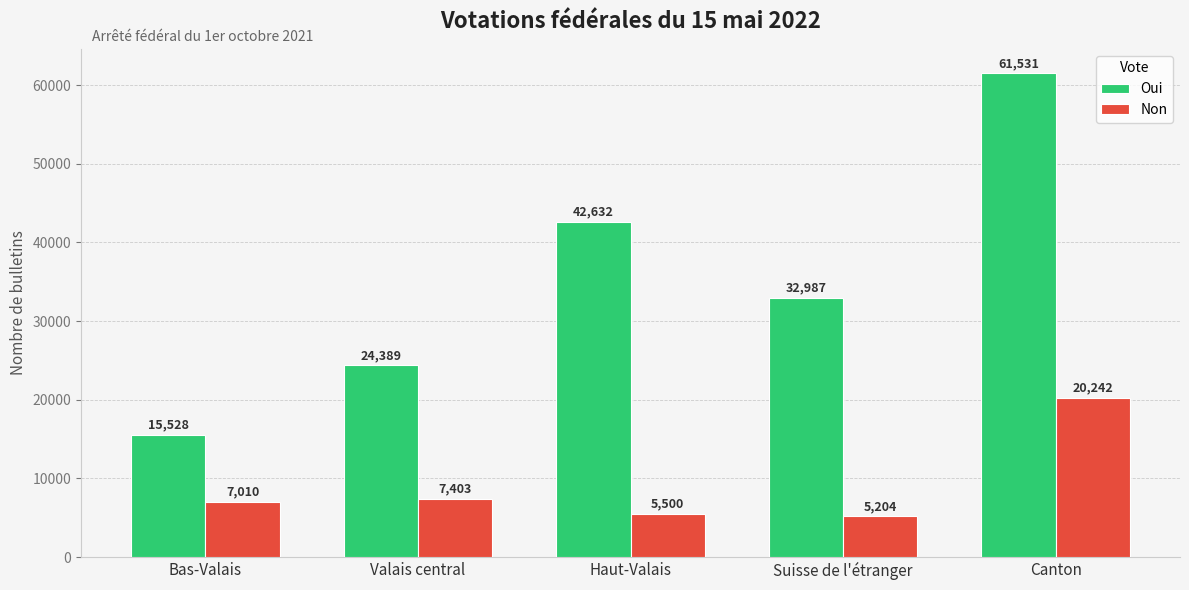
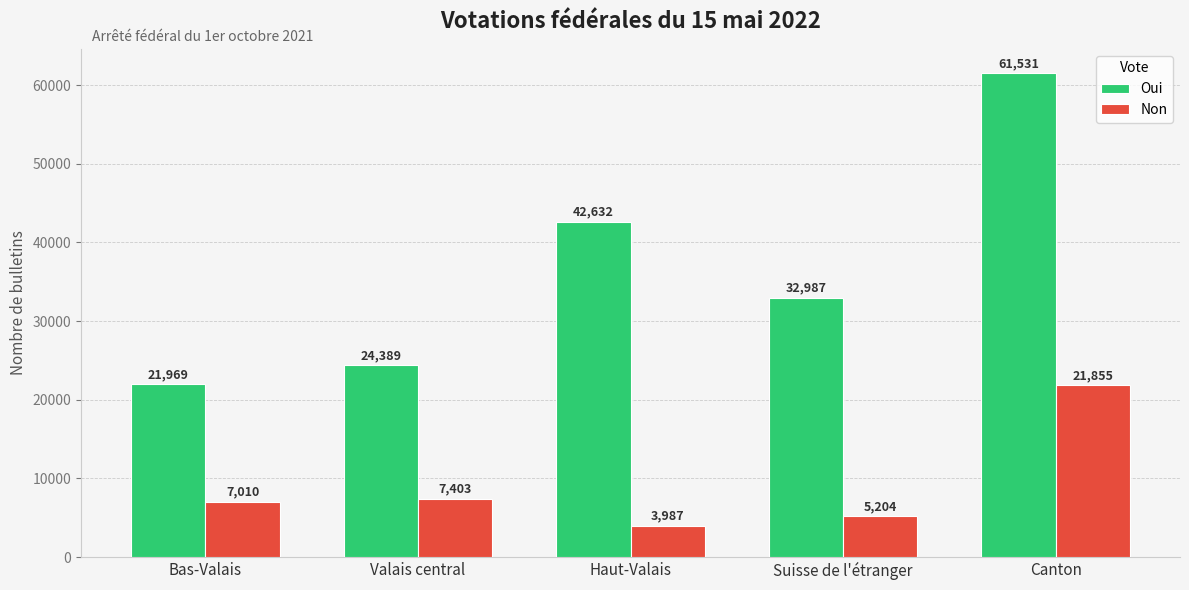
  {
    "Oui": {
-     "Bas-Valais": "15,528",
+     "Bas-Valais": "21,969",
      "Valais central": "24,389",
      "Haut-Valais": "42,632",
      "Suisse de l'étranger": "32,987",
      "Canton": "61,531"
    },
    "Non": {
      "Bas-Valais": "7,010",
      "Valais central": "7,403",
-     "Haut-Valais": "5,500",
+     "Haut-Valais": "3,987",
      "Suisse de l'étranger": "5,204",
-     "Canton": "20,242"
+     "Canton": "21,855"
    }
  }
